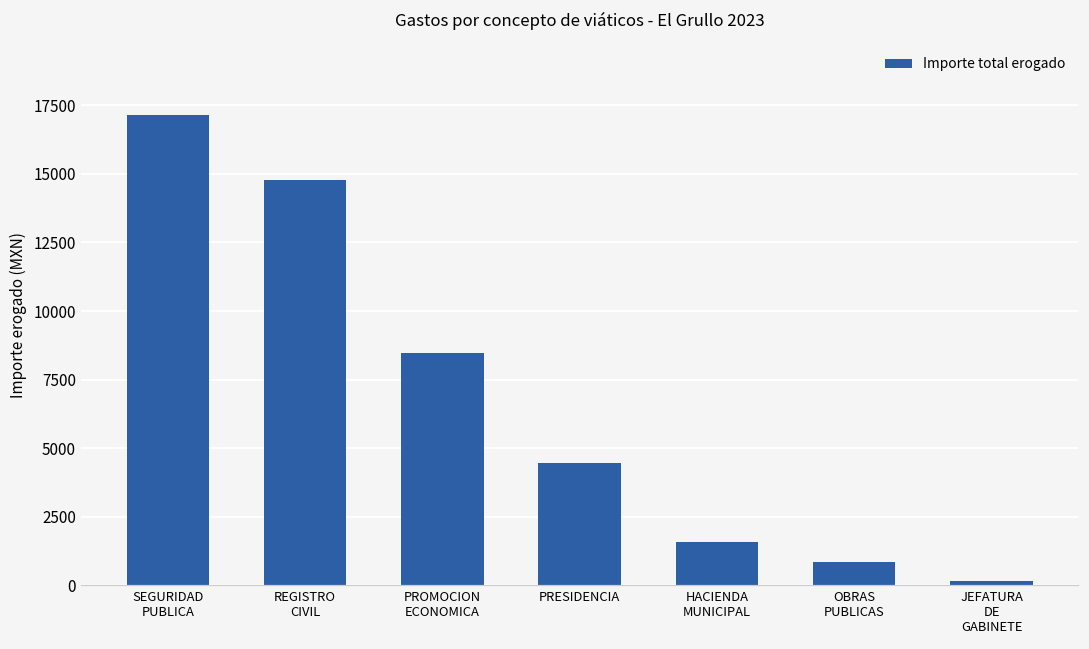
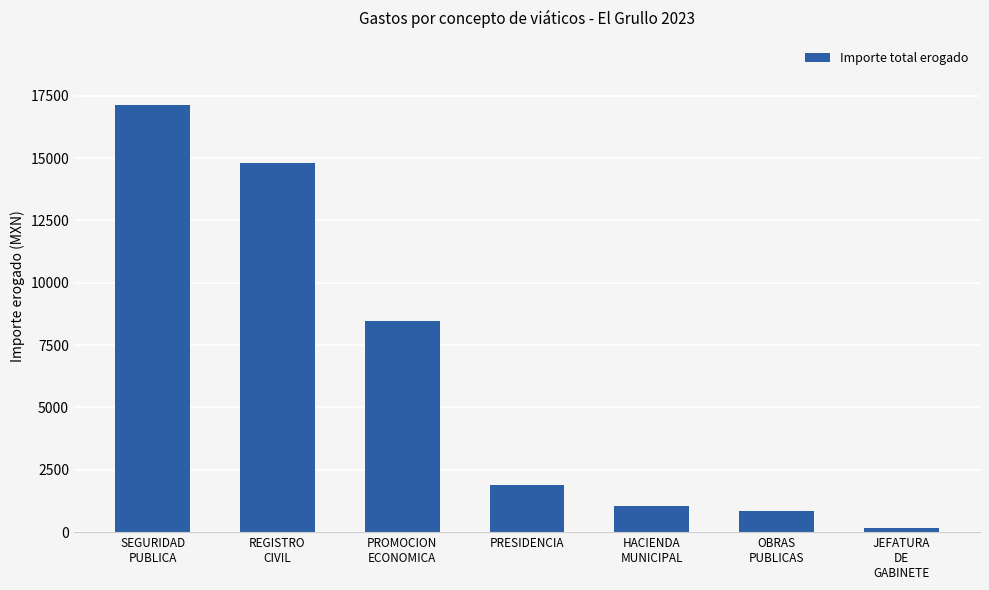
  {
    "SEGURIDAD PUBLICA": 17100,
    "REGISTRO CIVIL": 14800,
    "PROMOCION ECONOMICA": 8500,
-   "PRESIDENCIA": 4400,
-   "HACIENDA MUNICIPAL": 1600,
+   "PRESIDENCIA": 1900,
+   "HACIENDA MUNICIPAL": 1100,
    "OBRAS PUBLICAS": 900,
    "JEFATURA DE GABINETE": 200
  }
